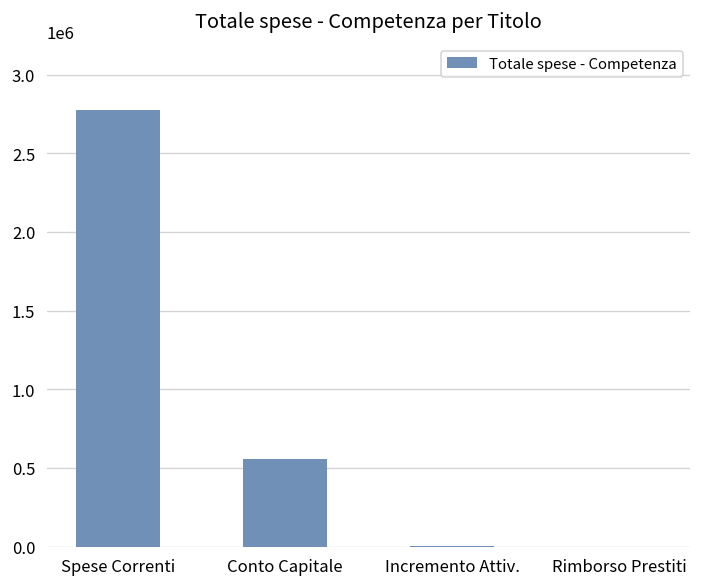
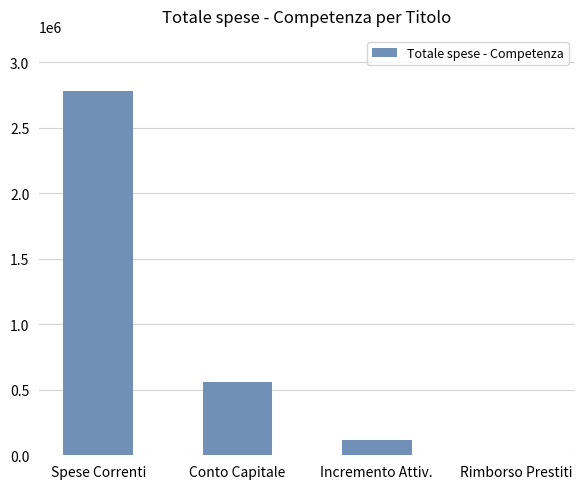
  {
    "Spese Correnti": 2780000,
    "Conto Capitale": 560000,
-   "Incremento Attiv.": 0,
+   "Incremento Attiv.": 120000,
    "Rimborso Prestiti": 0
  }
